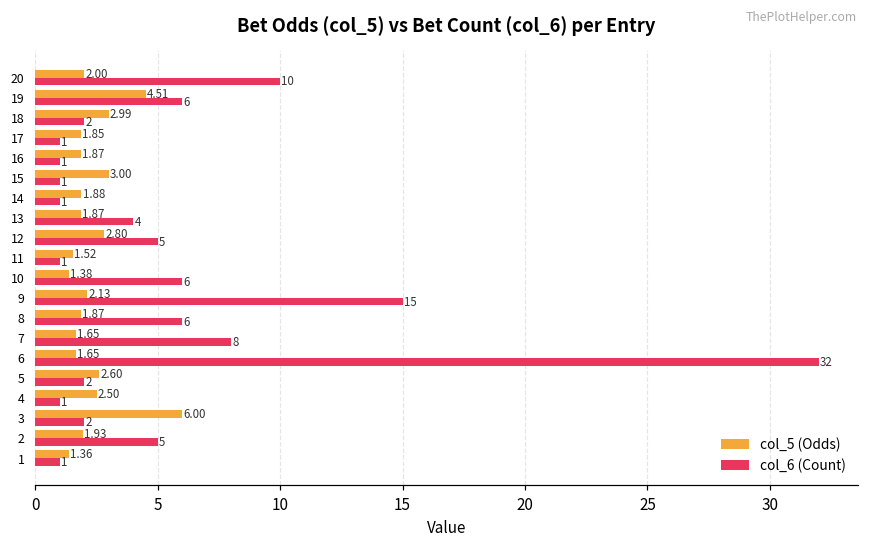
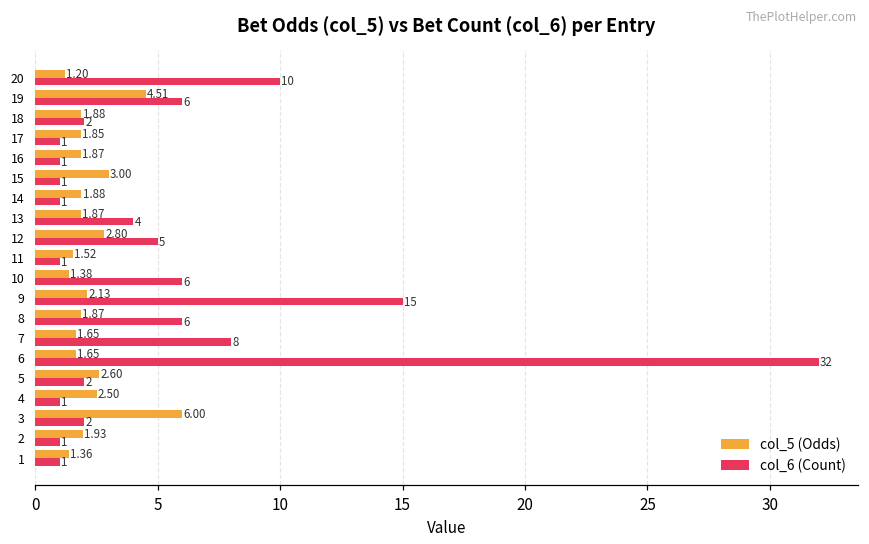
  {
    "col_5 (Odds)": {
-     "20": 2.00,
+     "20": 1.20,
      "19": 4.51,
-     "18": 2.99,
+     "18": 1.88,
      "17": 1.85,
      "16": 1.87,
      "15": 3.00,
      "14": 1.88,
      "13": 1.87,
      "12": 2.80,
      "11": 1.52,
      "10": 1.38,
      "9": 2.13,
      "8": 1.87,
      "7": 1.65,
      "6": 1.65,
      "5": 2.60,
      "4": 2.50,
      "3": 6.00,
      "2": 1.93,
      "1": 1.36
    },
    "col_6 (Count)": {
      "20": 10,
      "19": 6,
      "18": 2,
      "17": 1,
      "16": 1,
      "15": 1,
      "14": 1,
      "13": 4,
      "12": 5,
      "11": 1,
      "10": 6,
      "9": 15,
      "8": 6,
      "7": 8,
      "6": 32,
      "5": 2,
      "4": 1,
      "3": 2,
-     "2": 5,
+     "2": 1,
      "1": 1
    }
  }
